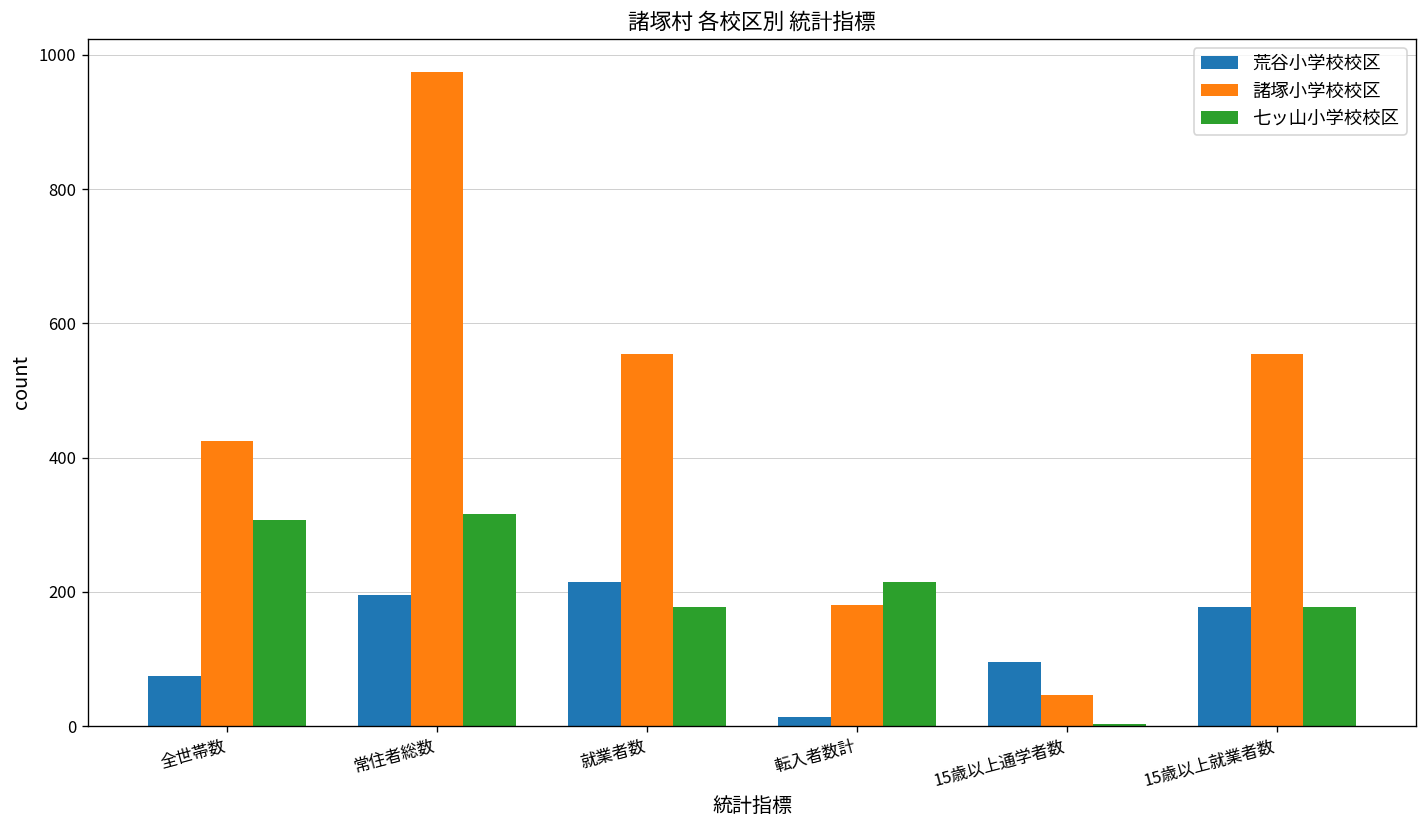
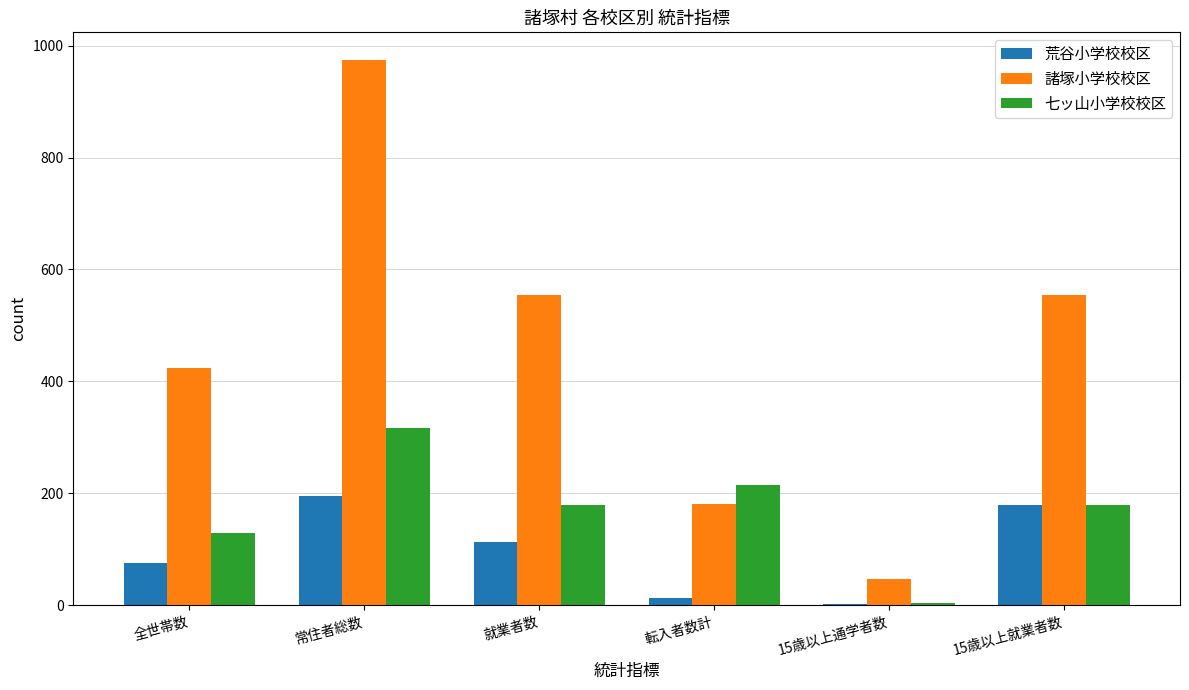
  {
    "荒谷小学校校区": {
      "全世帯数": 80,
      "常住者総数": 200,
-     "就業者数": 210,
+     "就業者数": 110,
      "転入者数計": 10,
-     "15歳以上通学者数": 100,
+     "15歳以上通学者数": 0,
      "15歳以上就業者数": 180
    },
    "諸塚小学校校区": {
      "全世帯数": 420,
      "常住者総数": 980,
      "就業者数": 550,
      "転入者数計": 180,
      "15歳以上通学者数": 50,
      "15歳以上就業者数": 550
    },
    "七ッ山小学校校区": {
-     "全世帯数": 310,
+     "全世帯数": 130,
      "常住者総数": 320,
      "就業者数": 180,
      "転入者数計": 220,
      "15歳以上就業者数": 180
    }
  }
